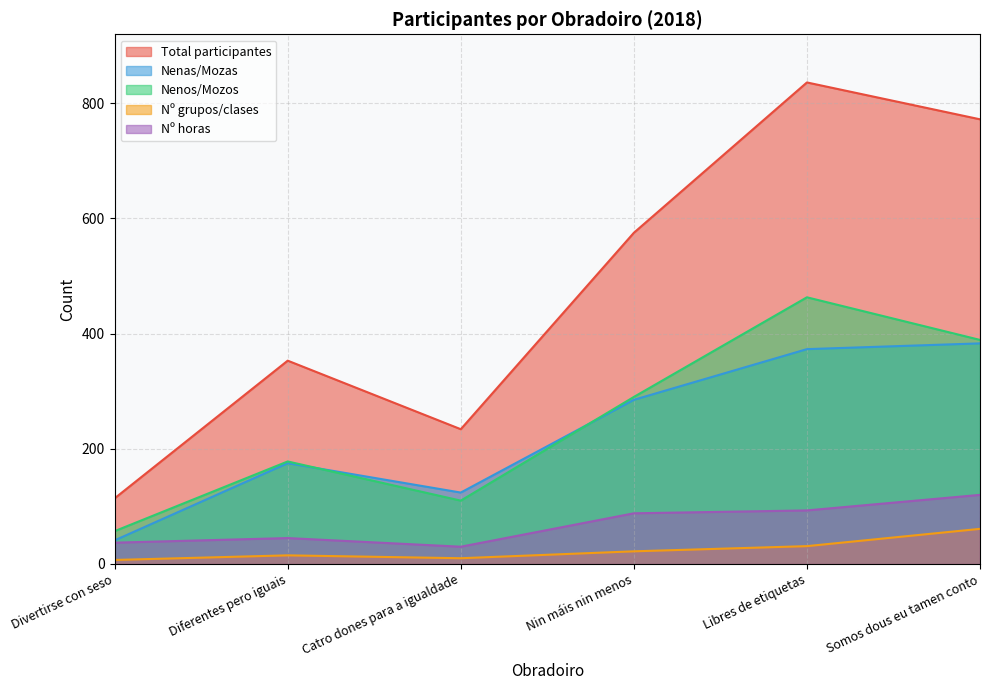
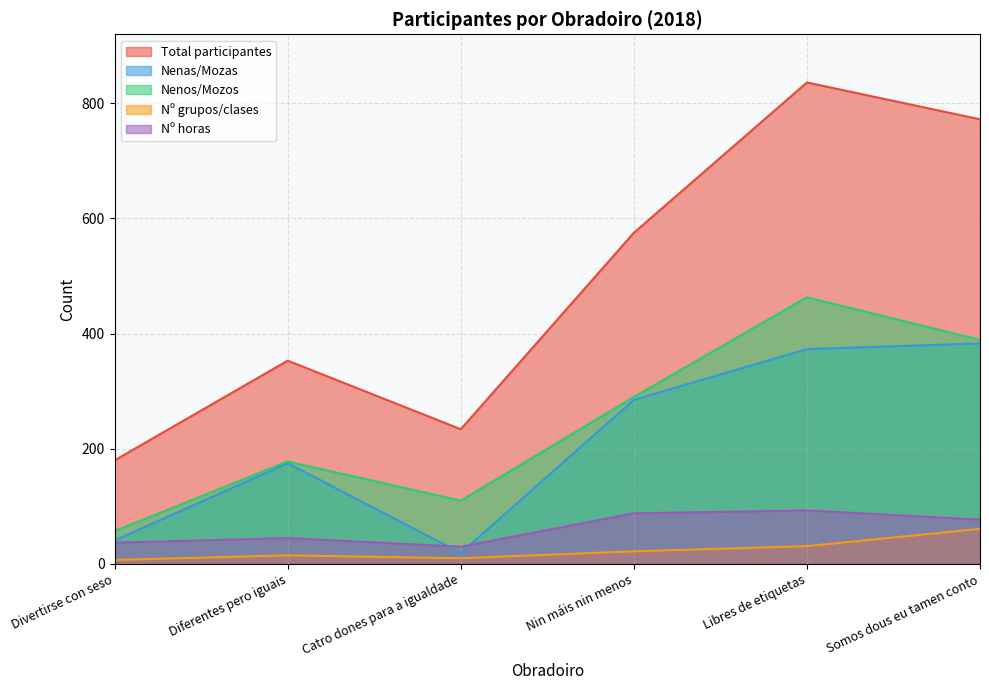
  {
    "Total participantes": {
-     "Divertirse con seso": 110,
+     "Divertirse con seso": 180,
      "Diferentes pero iguais": 350,
      "Catro dones para a igualdade": 230,
      "Nin máis nin menos": 580,
      "Libres de etiquetas": 840,
      "Somos dous eu tamen conto": 770
    },
    "Nenas/Mozas": {
-     "Catro dones para a igualdade": 120,
+     "Catro dones para a igualdade": 20,
      "Nin máis nin menos": 290,
      "Libres de etiquetas": 370,
      "Somos dous eu tamen conto": 380
    },
    "Nenos/Mozos": {
      "Divertirse con seso": 60,
      "Catro dones para a igualdade": 110,
      "Nin máis nin menos": 290,
      "Libres de etiquetas": 460,
      "Somos dous eu tamen conto": 390
    },
    "Nº grupos/clases": {
      "Divertirse con seso": 10,
      "Diferentes pero iguais": 20,
      "Catro dones para a igualdade": 10,
      "Nin máis nin menos": 20,
      "Libres de etiquetas": 30,
      "Somos dous eu tamen conto": 60
    },
    "Nº horas": {
      "Diferentes pero iguais": 50,
      "Catro dones para a igualdade": 30,
      "Nin máis nin menos": 90,
      "Libres de etiquetas": 90,
-     "Somos dous eu tamen conto": 120
+     "Somos dous eu tamen conto": 80
    }
  }
